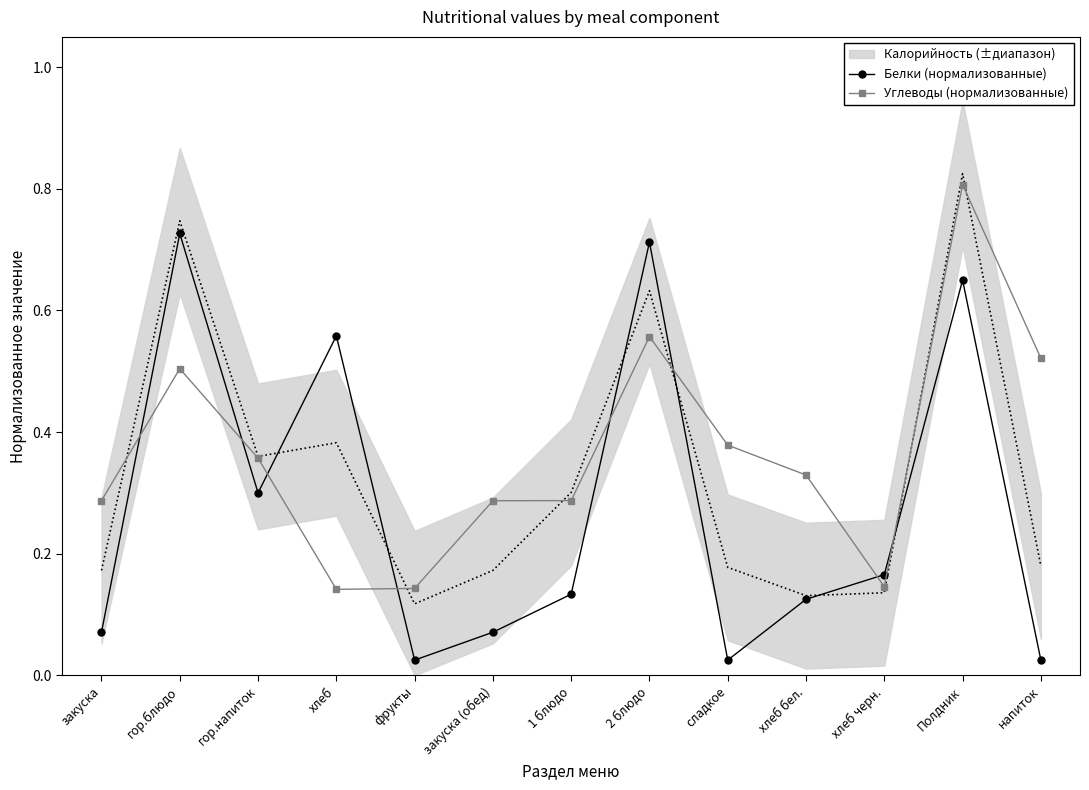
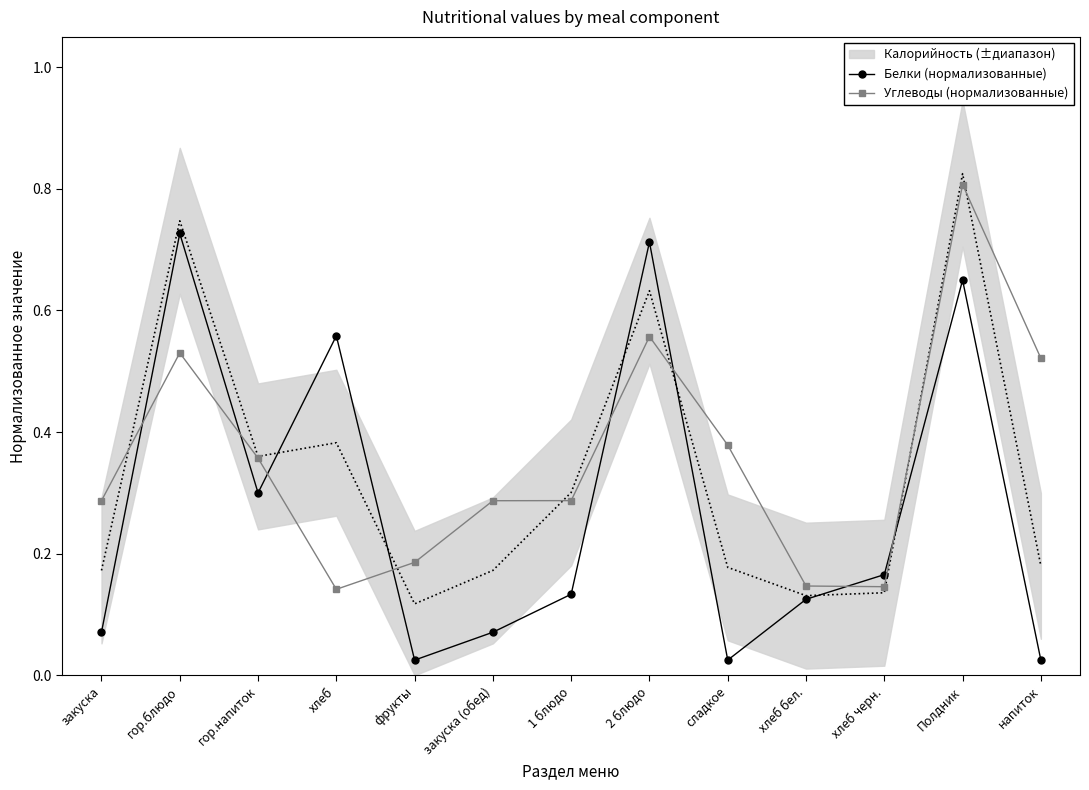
  {
    "Калорийность (±диапазон)": {
      "фрукты": 0.24
    },
    "Углеводы (нормализованные)": {
      "закуска": 0.29,
-     "гор.блюдо": 0.50,
+     "гор.блюдо": 0.53,
      "хлеб": 0.14,
-     "фрукты": 0.14,
+     "фрукты": 0.19,
      "закуска (обед)": 0.29,
      "1 блюдо": 0.29,
      "2 блюдо": 0.56,
      "сладкое": 0.38,
-     "хлеб бел.": 0.33,
+     "хлеб бел.": 0.15,
      "хлеб черн.": 0.15,
      "Полдник": 0.81,
      "напиток": 0.52
    }
  }
